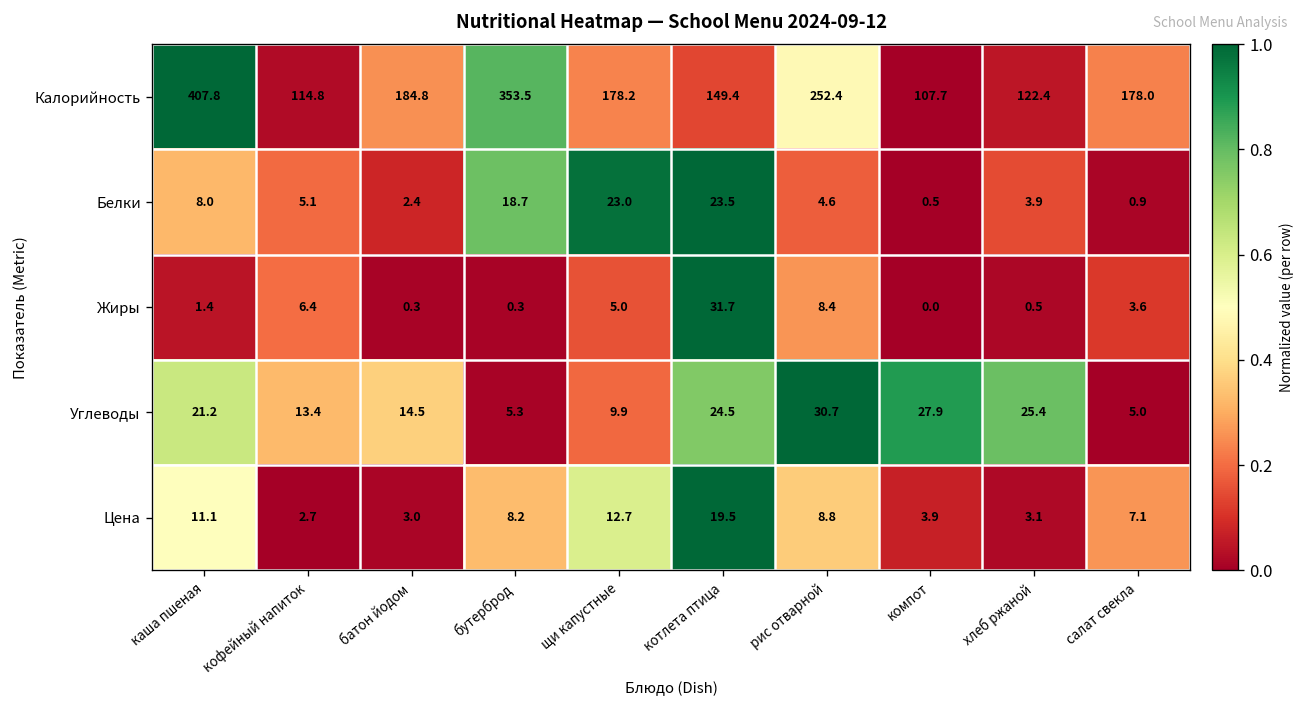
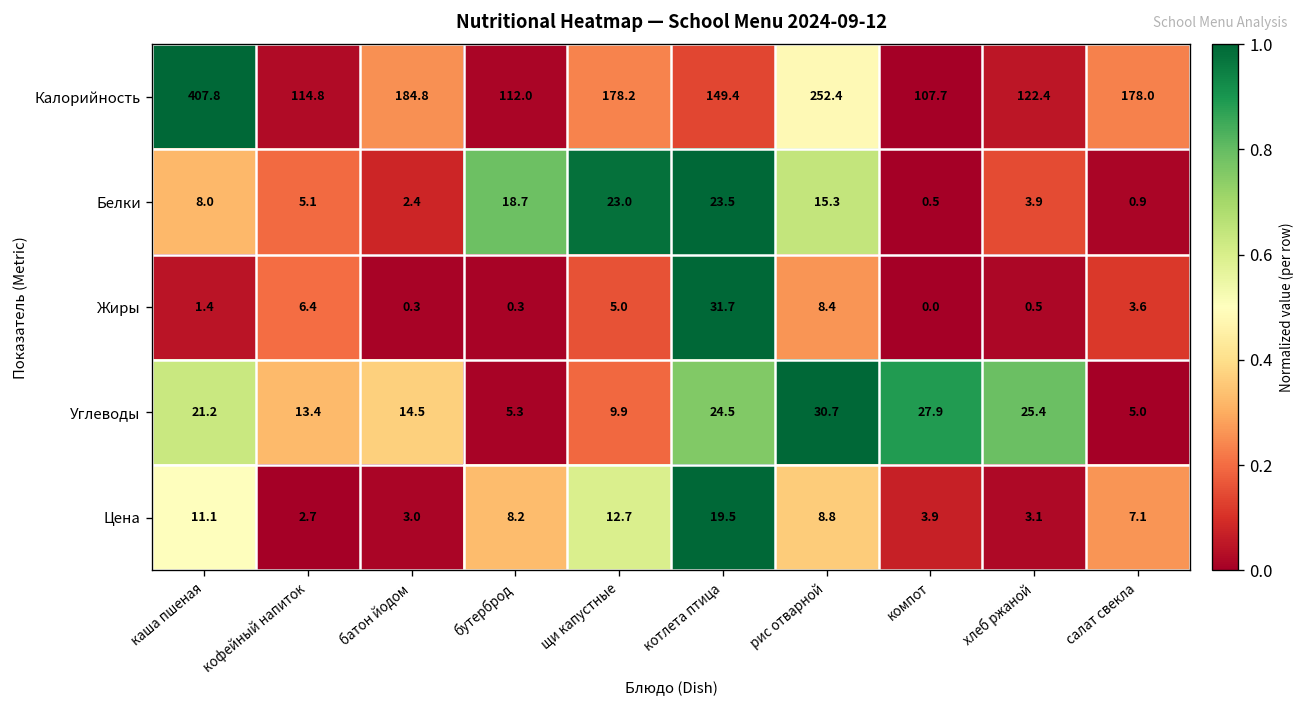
  {
    "Калорийность": {
      "каша пшеная": 407.8,
      "кофейный напиток": 114.8,
      "батон йодом": 184.8,
-     "бутерброд": 353.5,
+     "бутерброд": 112.0,
      "щи капустные": 178.2,
      "котлета птица": 149.4,
      "рис отварной": 252.4,
      "компот": 107.7,
      "хлеб ржаной": 122.4,
      "салат свекла": 178.0
    },
    "Белки": {
      "каша пшеная": 8.0,
      "кофейный напиток": 5.1,
      "батон йодом": 2.4,
      "бутерброд": 18.7,
      "щи капустные": 23.0,
      "котлета птица": 23.5,
-     "рис отварной": 4.6,
+     "рис отварной": 15.3,
      "компот": 0.5,
      "хлеб ржаной": 3.9,
      "салат свекла": 0.9
    },
    "Жиры": {
      "каша пшеная": 1.4,
      "кофейный напиток": 6.4,
      "батон йодом": 0.3,
      "бутерброд": 0.3,
      "щи капустные": 5.0,
      "котлета птица": 31.7,
      "рис отварной": 8.4,
      "компот": 0.0,
      "хлеб ржаной": 0.5,
      "салат свекла": 3.6
    },
    "Углеводы": {
      "каша пшеная": 21.2,
      "кофейный напиток": 13.4,
      "батон йодом": 14.5,
      "бутерброд": 5.3,
      "щи капустные": 9.9,
      "котлета птица": 24.5,
      "рис отварной": 30.7,
      "компот": 27.9,
      "хлеб ржаной": 25.4,
      "салат свекла": 5.0
    },
    "Цена": {
      "каша пшеная": 11.1,
      "кофейный напиток": 2.7,
      "батон йодом": 3.0,
      "бутерброд": 8.2,
      "щи капустные": 12.7,
      "котлета птица": 19.5,
      "рис отварной": 8.8,
      "компот": 3.9,
      "хлеб ржаной": 3.1,
      "салат свекла": 7.1
    }
  }
